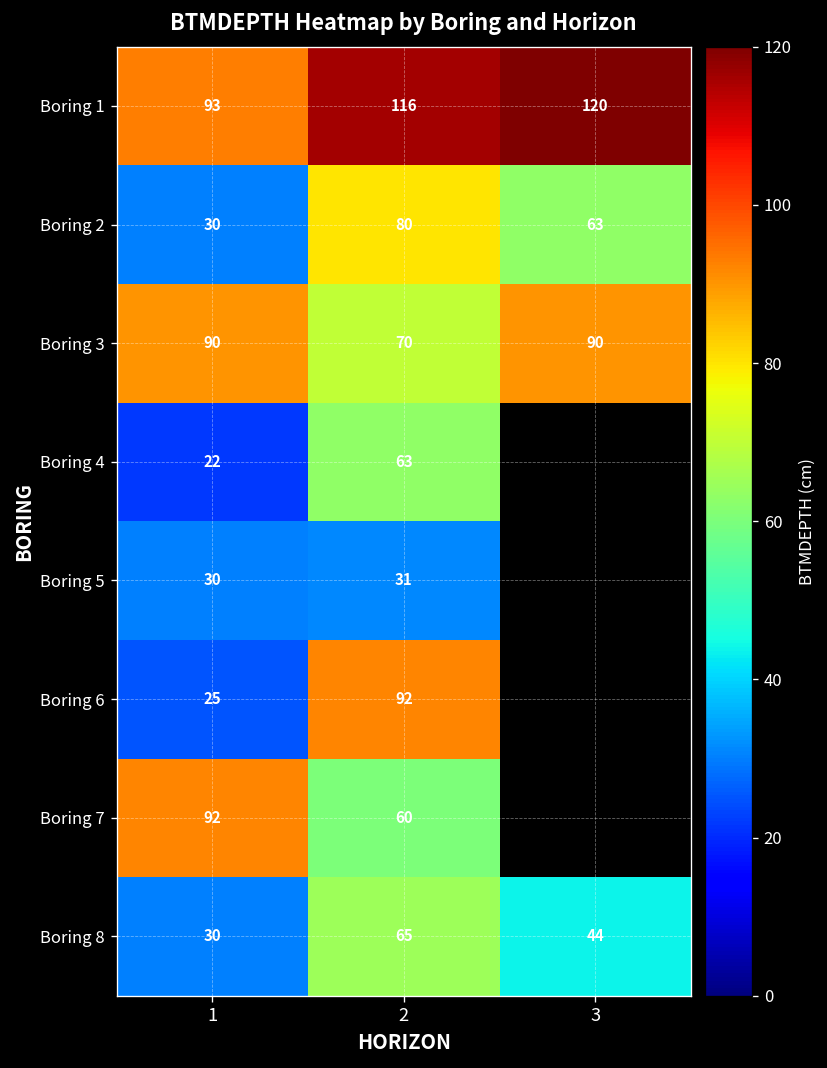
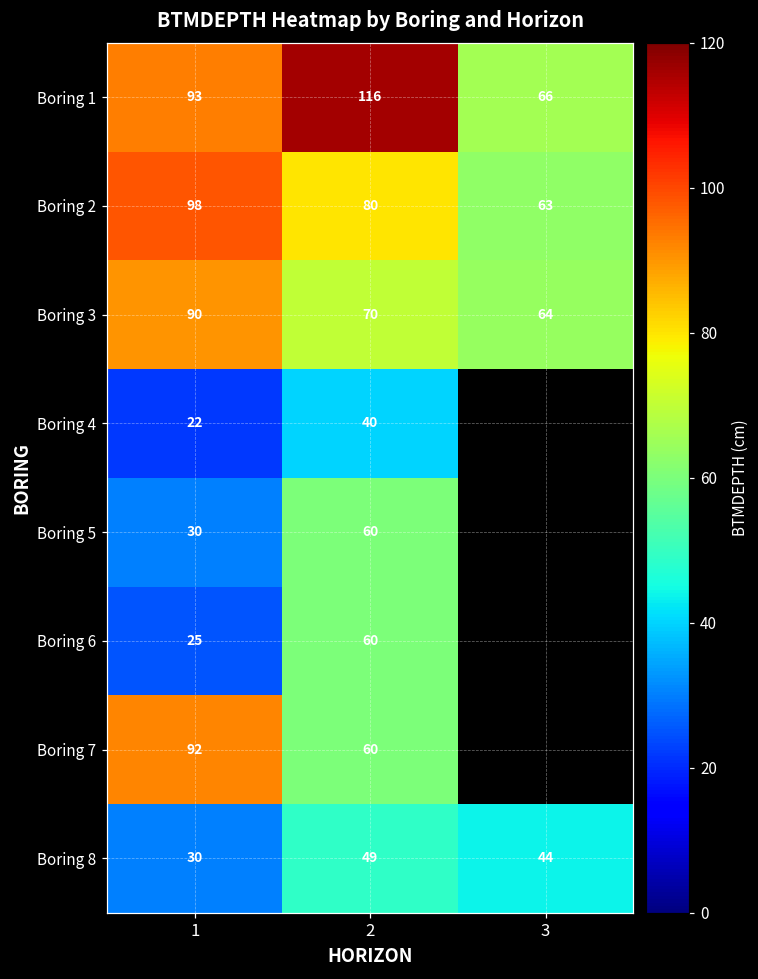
  {
    "Boring 1": {
      "1": 93,
      "2": 116,
-     "3": 120
+     "3": 66
    },
    "Boring 2": {
-     "1": 30,
+     "1": 98,
      "2": 80,
      "3": 63
    },
    "Boring 3": {
      "1": 90,
      "2": 70,
-     "3": 90
+     "3": 64
    },
    "Boring 4": {
      "1": 22,
-     "2": 63
+     "2": 40
    },
    "Boring 5": {
      "1": 30,
-     "2": 31
+     "2": 60
    },
    "Boring 6": {
      "1": 25,
-     "2": 92
+     "2": 60
    },
    "Boring 7": {
      "1": 92,
      "2": 60
    },
    "Boring 8": {
      "1": 30,
-     "2": 65,
+     "2": 49,
      "3": 44
    }
  }
